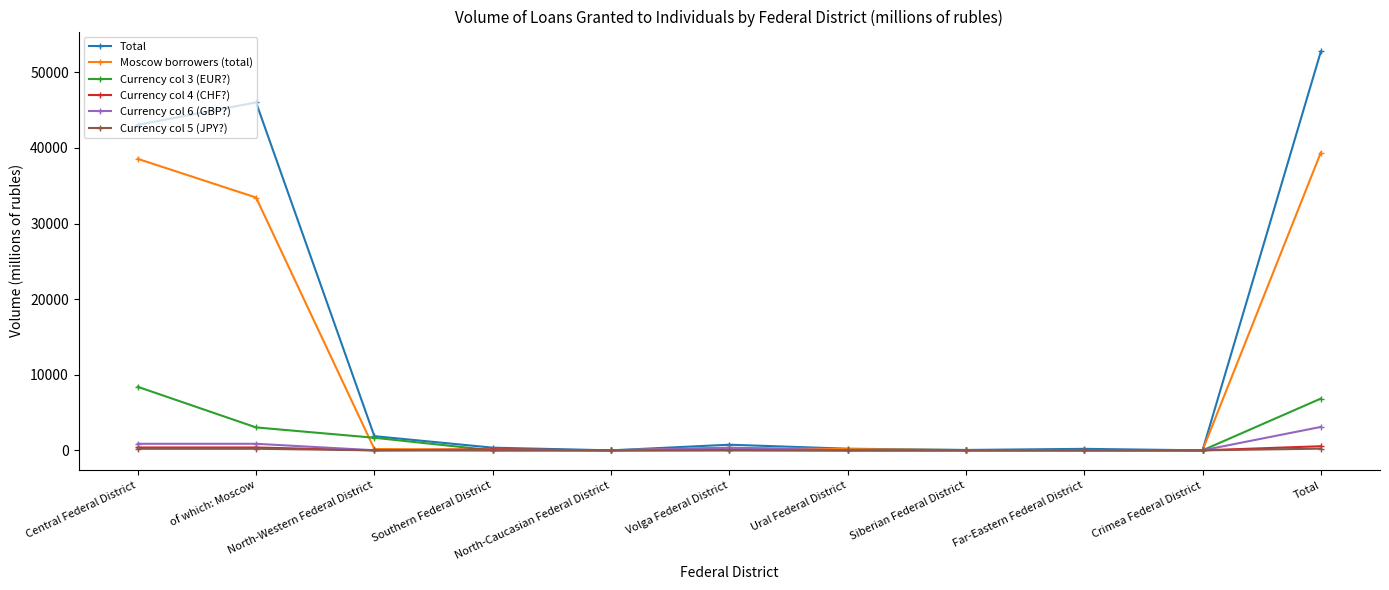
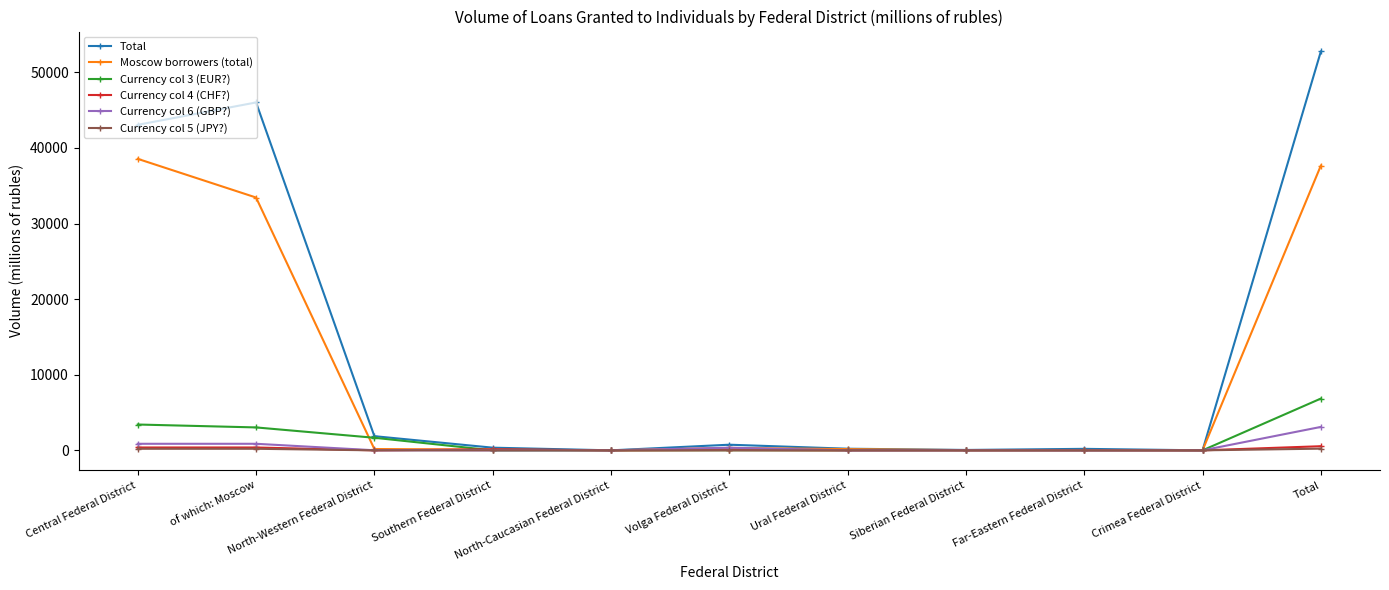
  {
    "Total": {
      "Volga Federal District": 1000,
      "Total": 53000
    },
    "Moscow borrowers (total)": {
      "Central Federal District": 39000,
      "of which: Moscow": 33000,
-     "Total": 39000
+     "Total": 38000
    },
    "Currency col 3 (EUR?)": {
-     "Central Federal District": 8000,
+     "Central Federal District": 3000,
      "of which: Moscow": 3000,
      "Total": 7000
    },
    "Currency col 6 (GBP?)": {
      "Central Federal District": 1000,
      "of which: Moscow": 1000,
      "Total": 3000
    }
  }
